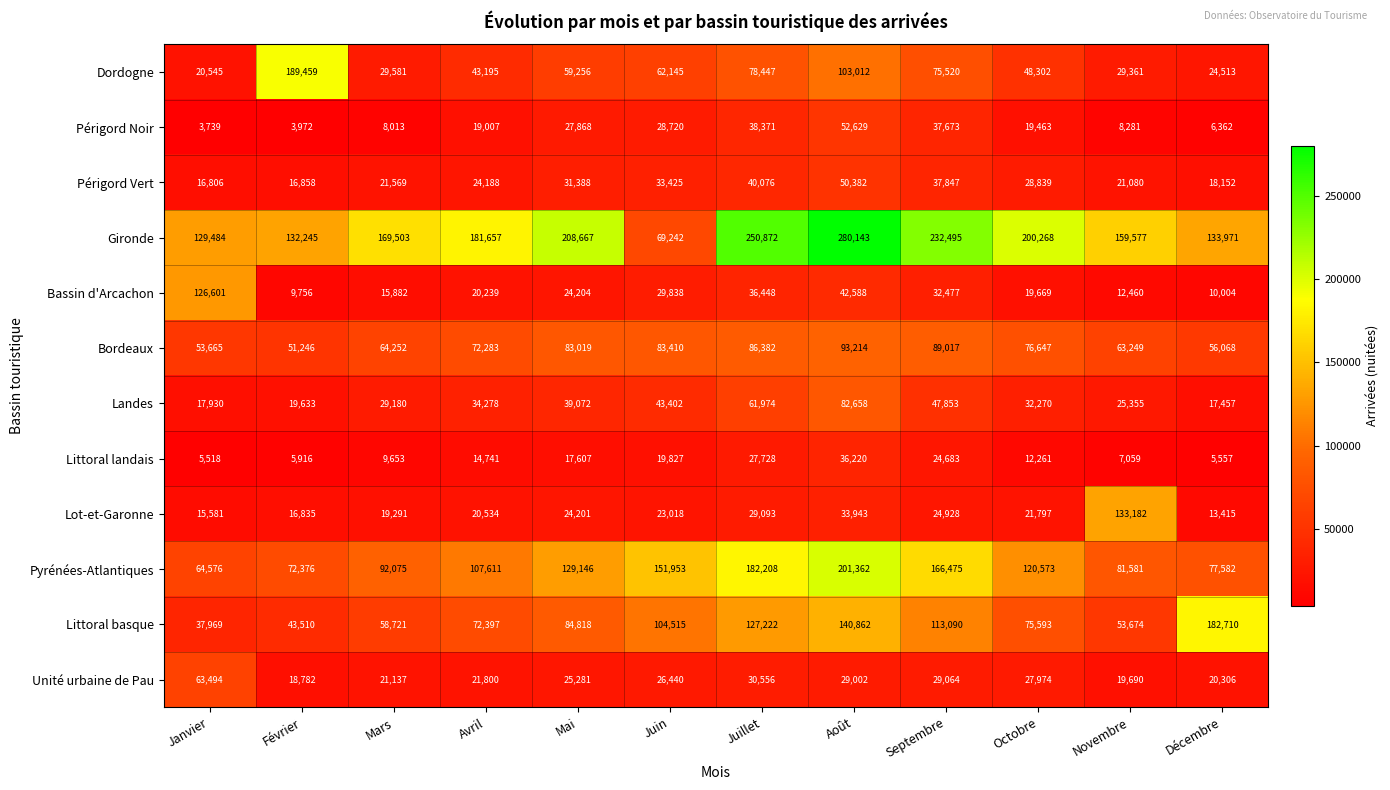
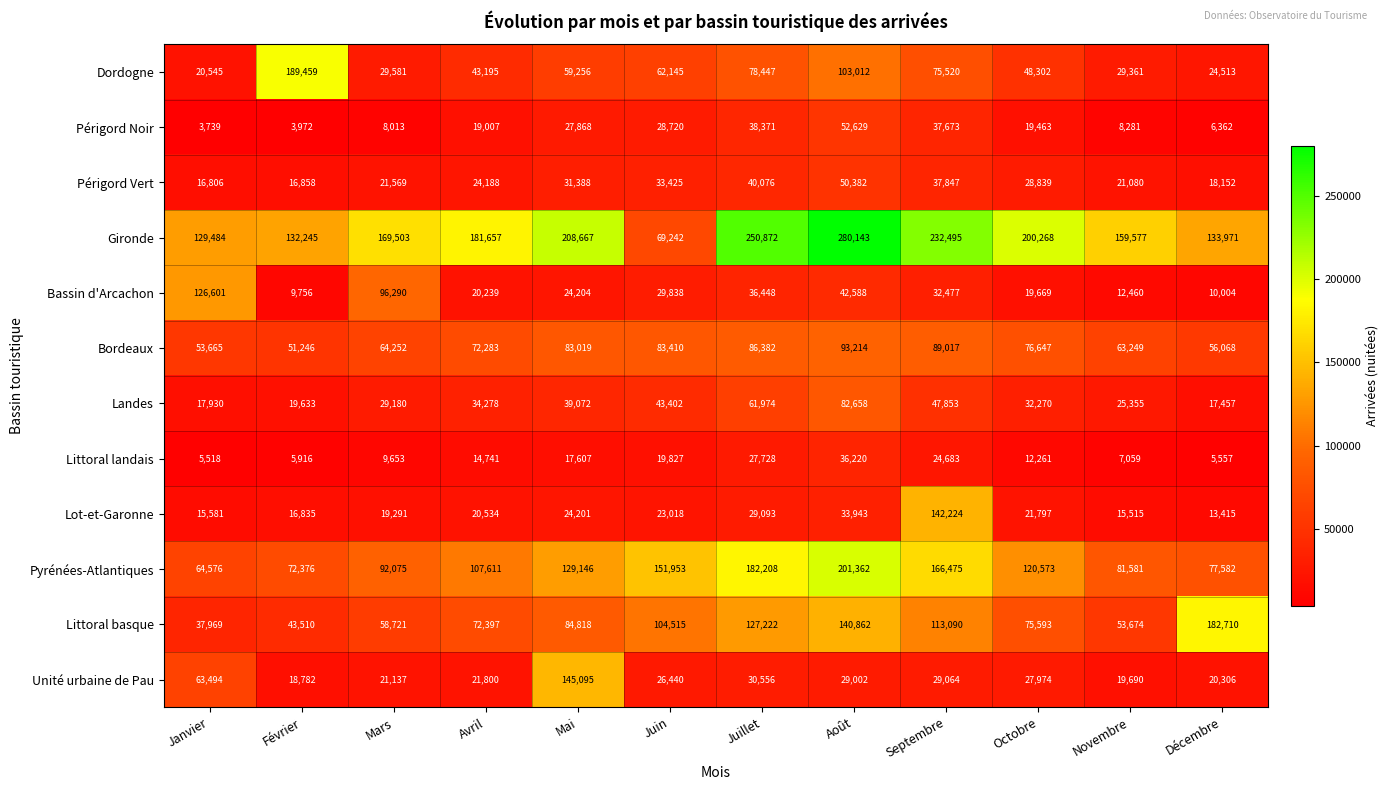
  {
    "Dordogne": {
      "Janvier": "20,545",
      "Février": "189,459",
      "Mars": "29,581",
      "Avril": "43,195",
      "Mai": "59,256",
      "Juin": "62,145",
      "Juillet": "78,447",
      "Août": "103,012",
      "Septembre": "75,520",
      "Octobre": "48,302",
      "Novembre": "29,361",
      "Décembre": "24,513"
    },
    "Périgord Noir": {
      "Janvier": "3,739",
      "Février": "3,972",
      "Mars": "8,013",
      "Avril": "19,007",
      "Mai": "27,868",
      "Juin": "28,720",
      "Juillet": "38,371",
      "Août": "52,629",
      "Septembre": "37,673",
      "Octobre": "19,463",
      "Novembre": "8,281",
      "Décembre": "6,362"
    },
    "Périgord Vert": {
      "Janvier": "16,806",
      "Février": "16,858",
      "Mars": "21,569",
      "Avril": "24,188",
      "Mai": "31,388",
      "Juin": "33,425",
      "Juillet": "40,076",
      "Août": "50,382",
      "Septembre": "37,847",
      "Octobre": "28,839",
      "Novembre": "21,080",
      "Décembre": "18,152"
    },
    "Gironde": {
      "Janvier": "129,484",
      "Février": "132,245",
      "Mars": "169,503",
      "Avril": "181,657",
      "Mai": "208,667",
      "Juin": "69,242",
      "Juillet": "250,872",
      "Août": "280,143",
      "Septembre": "232,495",
      "Octobre": "200,268",
      "Novembre": "159,577",
      "Décembre": "133,971"
    },
    "Bassin d'Arcachon": {
      "Janvier": "126,601",
      "Février": "9,756",
-     "Mars": "15,882",
+     "Mars": "96,290",
      "Avril": "20,239",
      "Mai": "24,204",
      "Juin": "29,838",
      "Juillet": "36,448",
      "Août": "42,588",
      "Septembre": "32,477",
      "Octobre": "19,669",
      "Novembre": "12,460",
      "Décembre": "10,004"
    },
    "Bordeaux": {
      "Janvier": "53,665",
      "Février": "51,246",
      "Mars": "64,252",
      "Avril": "72,283",
      "Mai": "83,019",
      "Juin": "83,410",
      "Juillet": "86,382",
      "Août": "93,214",
      "Septembre": "89,017",
      "Octobre": "76,647",
      "Novembre": "63,249",
      "Décembre": "56,068"
    },
    "Landes": {
      "Janvier": "17,930",
      "Février": "19,633",
      "Mars": "29,180",
      "Avril": "34,278",
      "Mai": "39,072",
      "Juin": "43,402",
      "Juillet": "61,974",
      "Août": "82,658",
      "Septembre": "47,853",
      "Octobre": "32,270",
      "Novembre": "25,355",
      "Décembre": "17,457"
    },
    "Littoral landais": {
      "Janvier": "5,518",
      "Février": "5,916",
      "Mars": "9,653",
      "Avril": "14,741",
      "Mai": "17,607",
      "Juin": "19,827",
      "Juillet": "27,728",
      "Août": "36,220",
      "Septembre": "24,683",
      "Octobre": "12,261",
      "Novembre": "7,059",
      "Décembre": "5,557"
    },
    "Lot-et-Garonne": {
      "Janvier": "15,581",
      "Février": "16,835",
      "Mars": "19,291",
      "Avril": "20,534",
      "Mai": "24,201",
      "Juin": "23,018",
      "Juillet": "29,093",
      "Août": "33,943",
-     "Septembre": "24,928",
+     "Septembre": "142,224",
      "Octobre": "21,797",
-     "Novembre": "133,182",
+     "Novembre": "15,515",
      "Décembre": "13,415"
    },
    "Pyrénées-Atlantiques": {
      "Janvier": "64,576",
      "Février": "72,376",
      "Mars": "92,075",
      "Avril": "107,611",
      "Mai": "129,146",
      "Juin": "151,953",
      "Juillet": "182,208",
      "Août": "201,362",
      "Septembre": "166,475",
      "Octobre": "120,573",
      "Novembre": "81,581",
      "Décembre": "77,582"
    },
    "Littoral basque": {
      "Janvier": "37,969",
      "Février": "43,510",
      "Mars": "58,721",
      "Avril": "72,397",
      "Mai": "84,818",
      "Juin": "104,515",
      "Juillet": "127,222",
      "Août": "140,862",
      "Septembre": "113,090",
      "Octobre": "75,593",
      "Novembre": "53,674",
      "Décembre": "182,710"
    },
    "Unité urbaine de Pau": {
      "Janvier": "63,494",
      "Février": "18,782",
      "Mars": "21,137",
      "Avril": "21,800",
-     "Mai": "25,281",
+     "Mai": "145,095",
      "Juin": "26,440",
      "Juillet": "30,556",
      "Août": "29,002",
      "Septembre": "29,064",
      "Octobre": "27,974",
      "Novembre": "19,690",
      "Décembre": "20,306"
    }
  }
